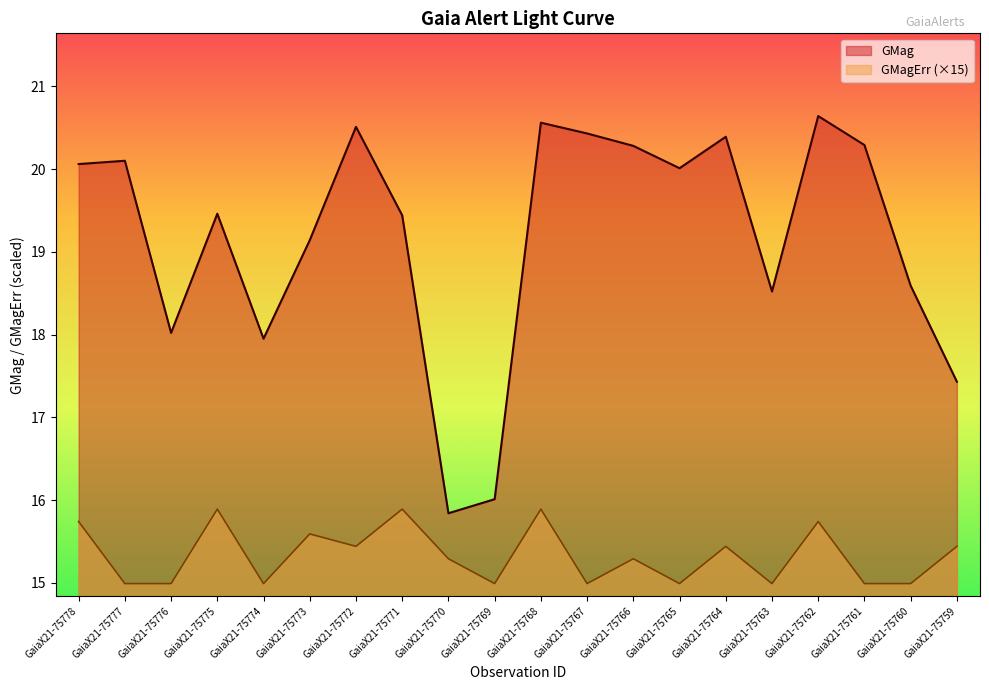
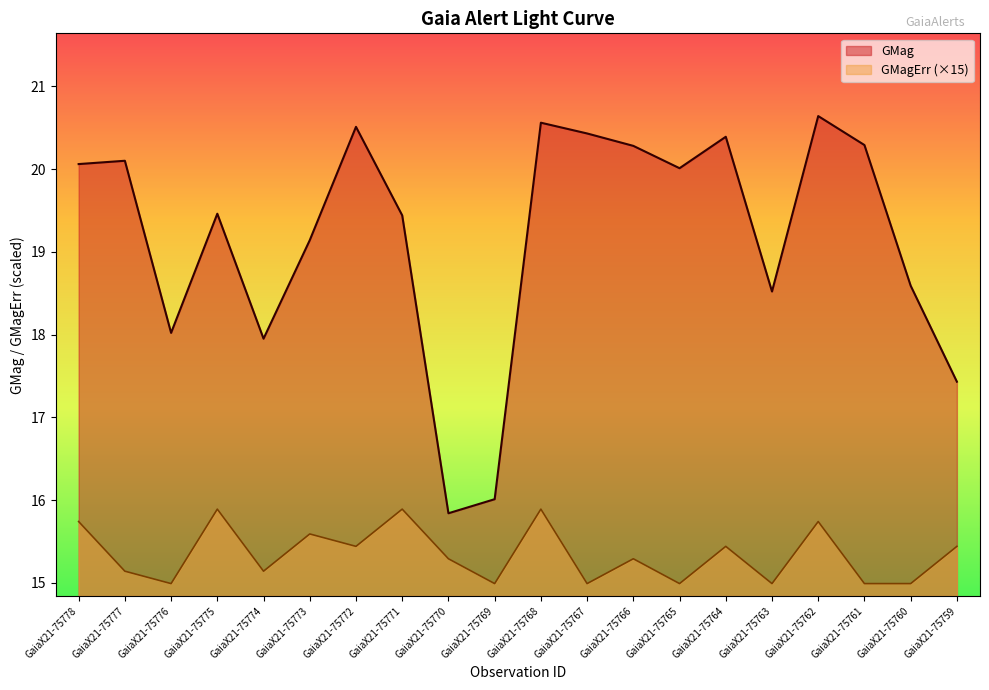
  {
    "GMag": {
      "GaiaX21-75778": 20.1,
      "GaiaX21-75777": 20.1,
      "GaiaX21-75776": 18.0,
      "GaiaX21-75775": 19.5,
      "GaiaX21-75774": 18.0,
      "GaiaX21-75773": 19.1,
      "GaiaX21-75772": 20.5,
      "GaiaX21-75771": 19.4,
      "GaiaX21-75770": 15.8,
      "GaiaX21-75769": 16.0,
      "GaiaX21-75768": 20.6,
      "GaiaX21-75767": 20.4,
      "GaiaX21-75766": 20.3,
      "GaiaX21-75765": 20.0,
      "GaiaX21-75764": 20.4,
      "GaiaX21-75763": 18.5,
      "GaiaX21-75762": 20.6,
      "GaiaX21-75761": 20.3,
      "GaiaX21-75760": 18.6,
      "GaiaX21-75759": 17.4
    },
    "GMagErr (×15)": {
      "GaiaX21-75778": 15.7,
-     "GaiaX21-75777": 15.0,
+     "GaiaX21-75777": 15.1,
      "GaiaX21-75776": 15.0,
      "GaiaX21-75775": 15.9,
-     "GaiaX21-75774": 15.0,
+     "GaiaX21-75774": 15.1,
      "GaiaX21-75773": 15.6,
      "GaiaX21-75772": 15.4,
      "GaiaX21-75771": 15.9,
      "GaiaX21-75770": 15.3,
      "GaiaX21-75769": 15.0,
      "GaiaX21-75768": 15.9,
      "GaiaX21-75767": 15.0,
      "GaiaX21-75766": 15.3,
      "GaiaX21-75765": 15.0,
      "GaiaX21-75764": 15.4,
      "GaiaX21-75763": 15.0,
      "GaiaX21-75762": 15.7,
      "GaiaX21-75761": 15.0,
      "GaiaX21-75760": 15.0,
      "GaiaX21-75759": 15.4
    }
  }
